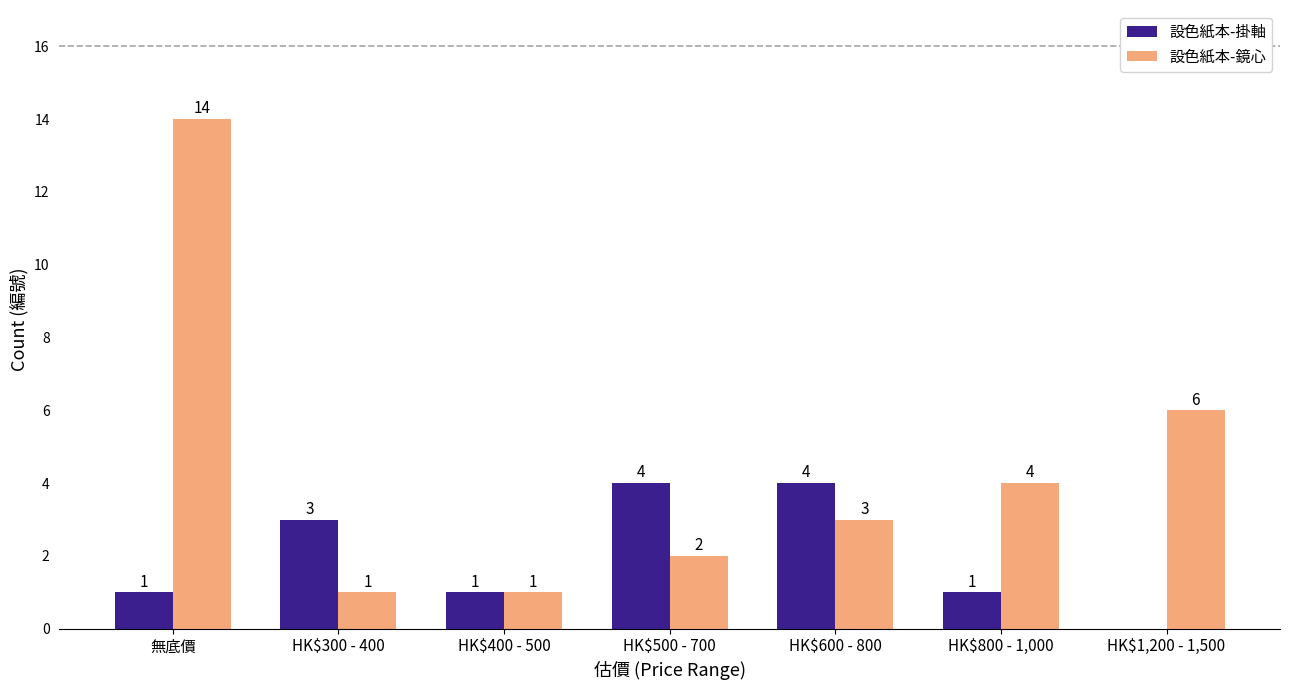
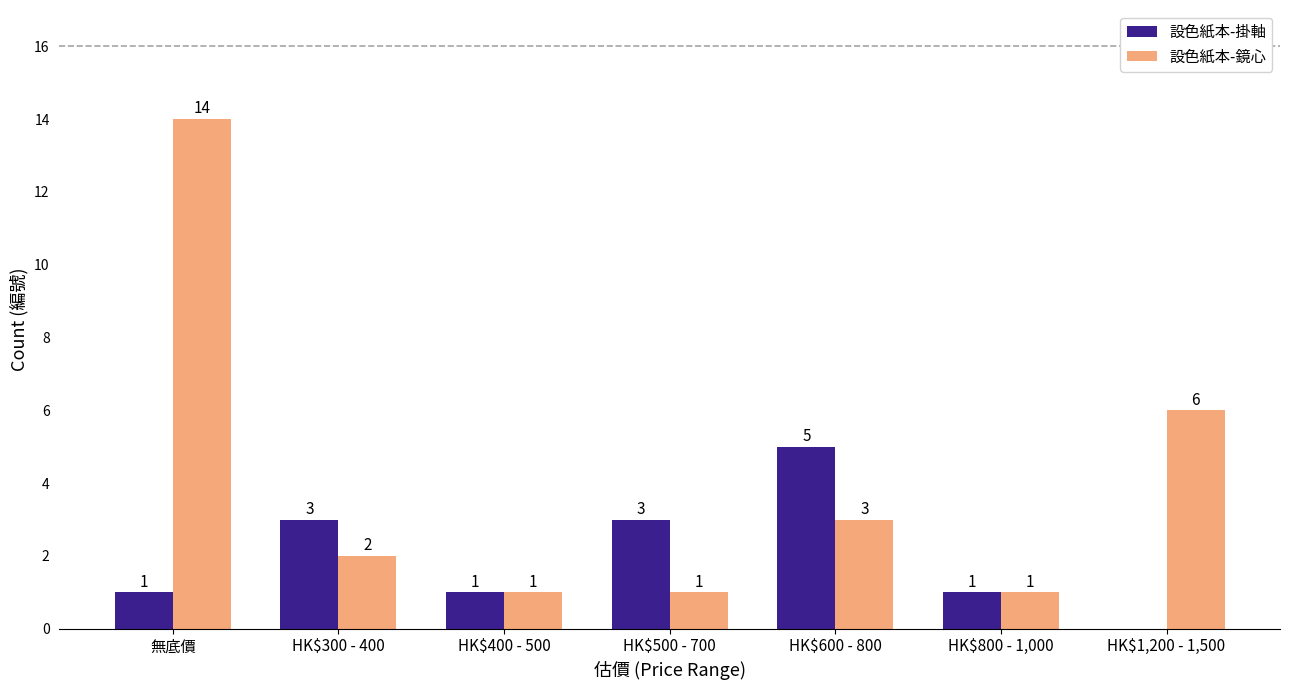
  {
    "設色紙本-掛軸": {
      "無底價": 1,
      "HK$300 - 400": 3,
      "HK$400 - 500": 1,
-     "HK$500 - 700": 4,
-     "HK$600 - 800": 4,
+     "HK$500 - 700": 3,
+     "HK$600 - 800": 5,
      "HK$800 - 1,000": 1
    },
    "設色紙本-鏡心": {
      "無底價": 14,
-     "HK$300 - 400": 1,
+     "HK$300 - 400": 2,
      "HK$400 - 500": 1,
-     "HK$500 - 700": 2,
+     "HK$500 - 700": 1,
      "HK$600 - 800": 3,
-     "HK$800 - 1,000": 4,
+     "HK$800 - 1,000": 1,
      "HK$1,200 - 1,500": 6
    }
  }
